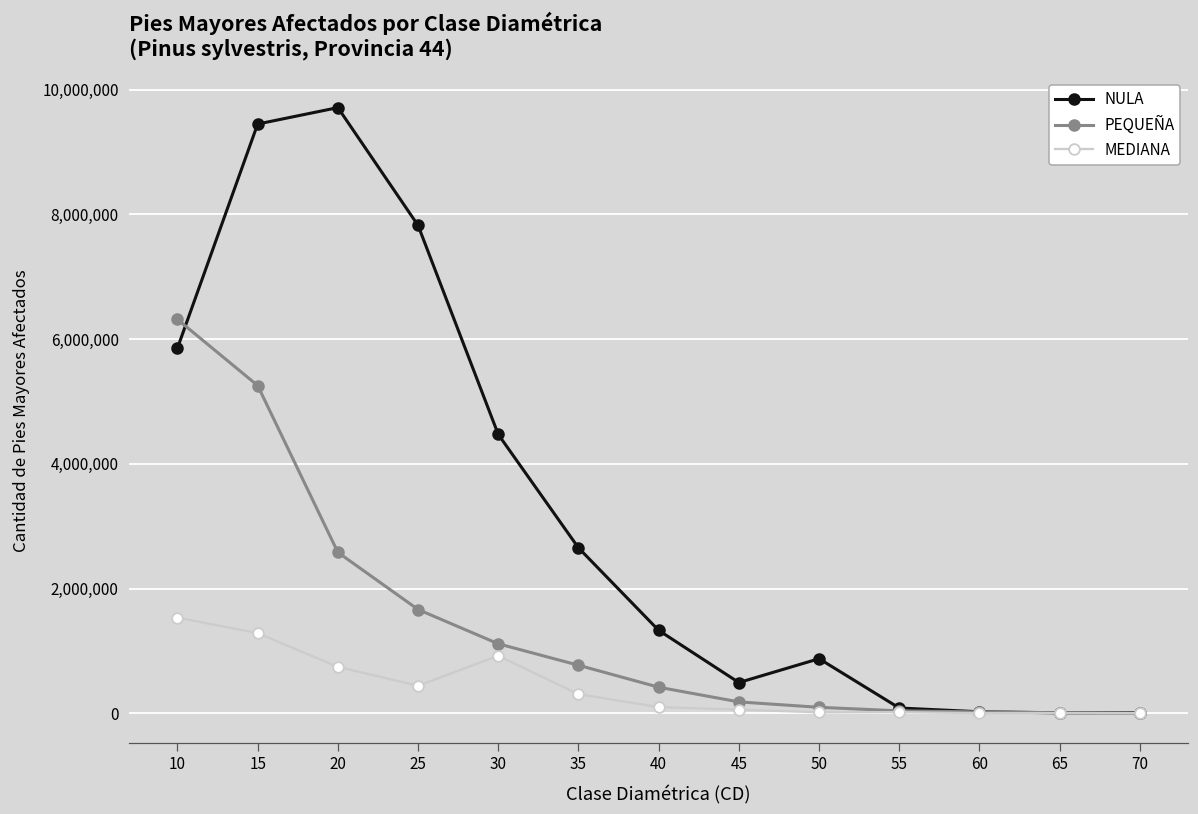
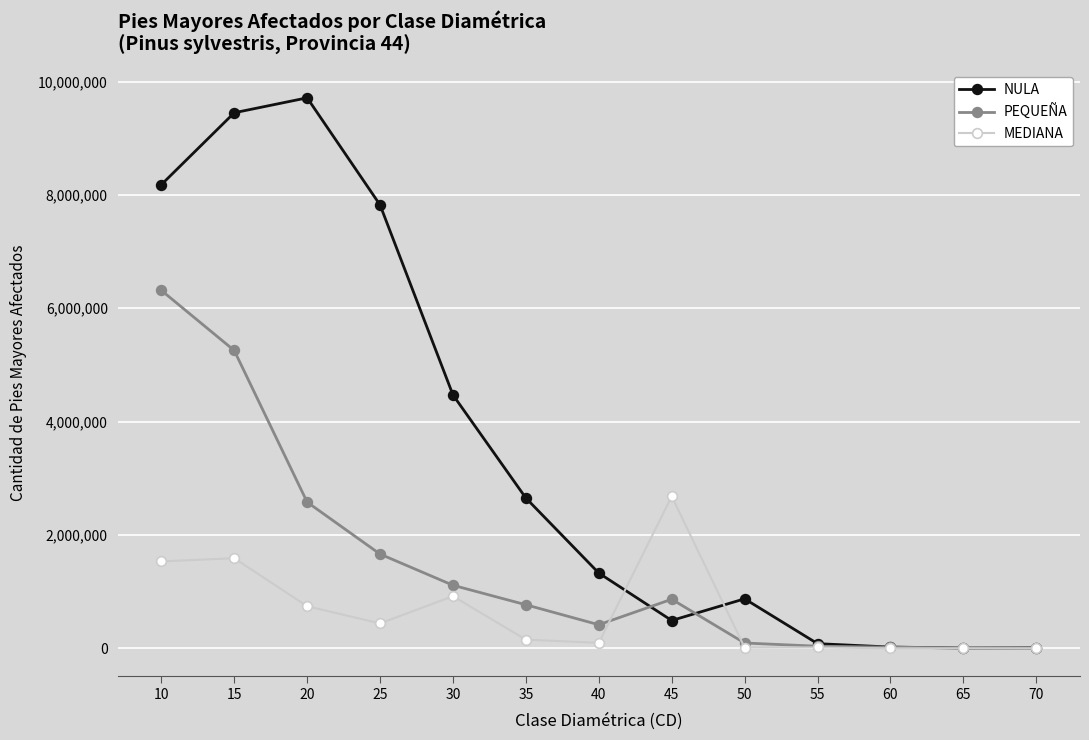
  {
    "NULA": {
-     "10": "5,900,000",
+     "10": "8,200,000",
      "15": "9,400,000",
      "20": "9,700,000",
      "25": "7,800,000",
      "30": "4,500,000",
      "35": "2,700,000",
      "40": "1,300,000",
      "45": "500,000",
      "50": "900,000",
      "55": "100,000"
    },
    "PEQUEÑA": {
      "10": "6,300,000",
      "15": "5,300,000",
      "20": "2,600,000",
      "25": "1,700,000",
      "30": "1,100,000",
      "35": "800,000",
      "40": "400,000",
-     "45": "200,000",
+     "45": "900,000",
      "50": "100,000"
    },
    "MEDIANA": {
      "10": "1,500,000",
-     "15": "1,300,000",
+     "15": "1,600,000",
      "20": "700,000",
      "25": "400,000",
      "30": "900,000",
-     "35": "300,000",
+     "35": "200,000",
      "40": "100,000",
-     "45": "100,000",
+     "45": "2,700,000",
      "50": "0"
    }
  }
